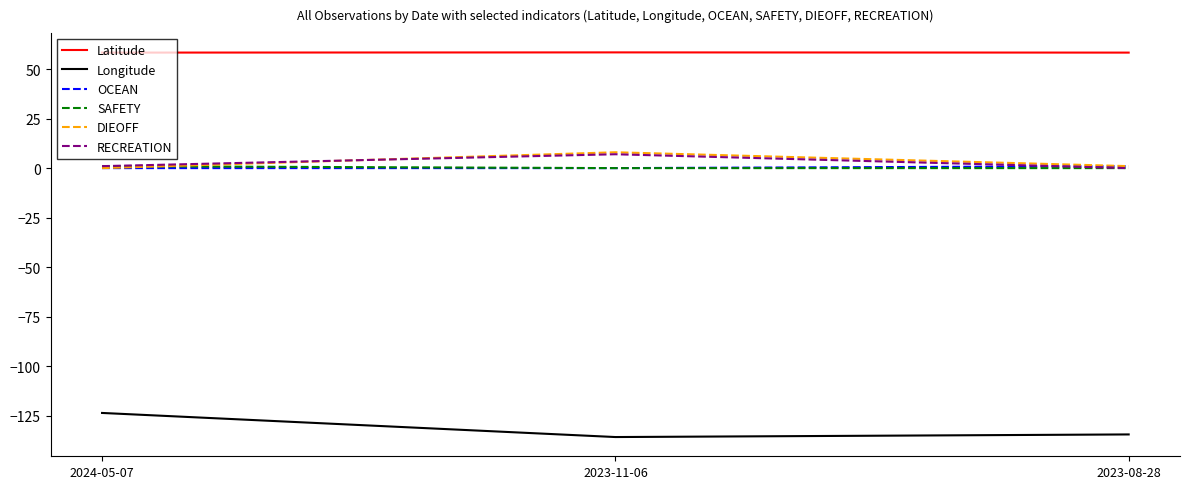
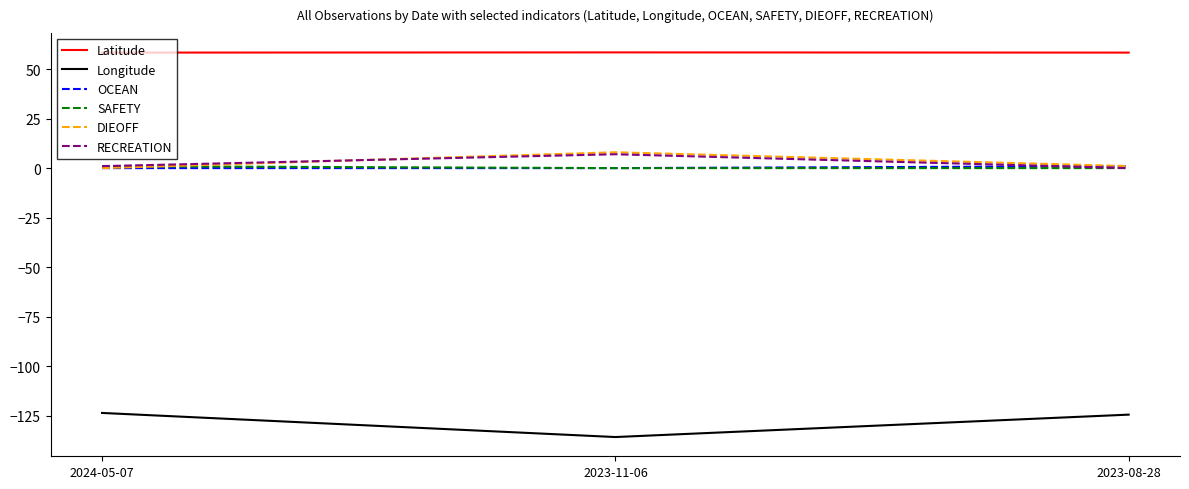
  {
    "Latitude": {
      "2023-11-06": 58,
      "2023-08-28": 58
    },
    "Longitude": {
      "2024-05-07": -124,
      "2023-11-06": -136,
-     "2023-08-28": -134
+     "2023-08-28": -124
    }
  }
